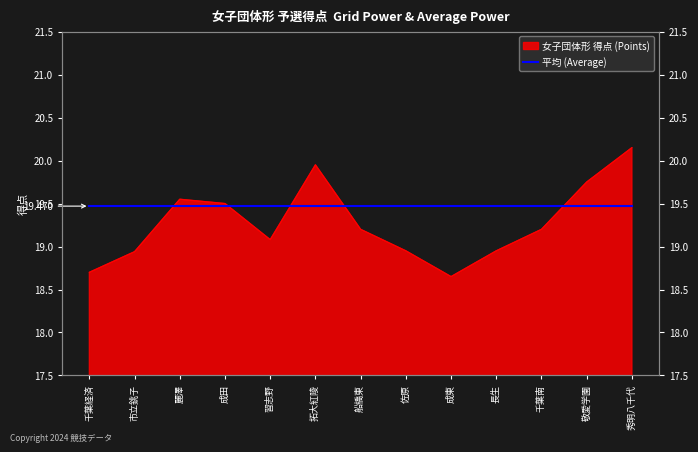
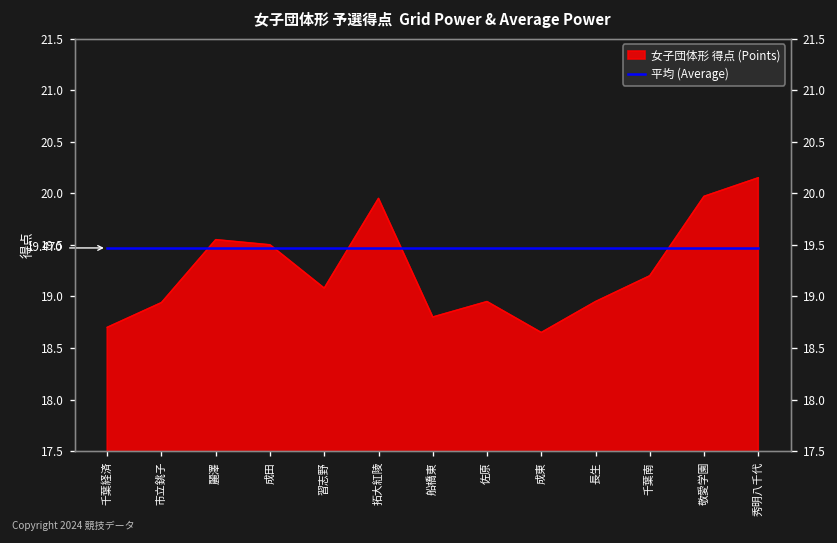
  {
    "女子団体形 得点 (Points)": {
      "千葉経済": 18.7,
      "市立銚子": 18.9,
      "麗澤": 19.6,
      "成田": 19.5,
      "習志野": 19.1,
      "拓大紅陵": 20.0,
-     "船橋東": 19.2,
+     "船橋東": 18.8,
      "佐原": 19.0,
      "成東": 18.7,
      "長生": 19.0,
      "千葉南": 19.2,
-     "敬愛学園": 19.8,
+     "敬愛学園": 20.0,
      "秀明八千代": 20.2
    },
    "平均 (Average)": {
      "千葉経済": 19.470
    }
  }
